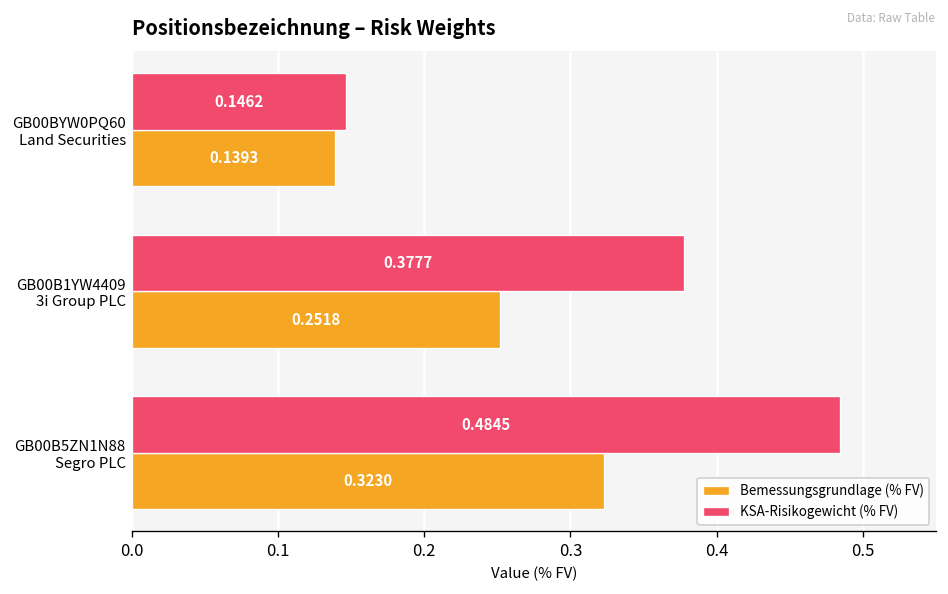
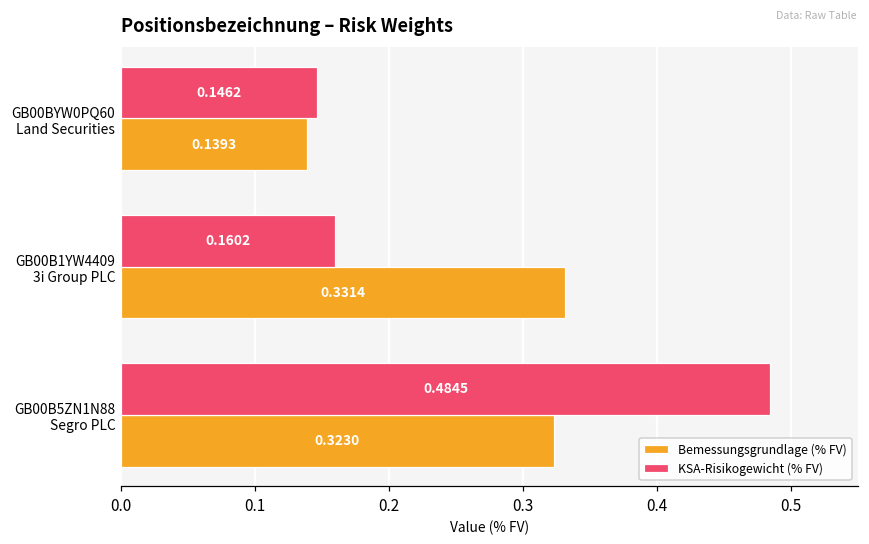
  {
    "Bemessungsgrundlage (% FV)": {
      "GB00BYW0PQ60 Land Securities": 0.1393,
-     "GB00B1YW4409 3i Group PLC": 0.2518,
+     "GB00B1YW4409 3i Group PLC": 0.3314,
      "GB00B5ZN1N88 Segro PLC": 0.3230
    },
    "KSA-Risikogewicht (% FV)": {
      "GB00BYW0PQ60 Land Securities": 0.1462,
-     "GB00B1YW4409 3i Group PLC": 0.3777,
+     "GB00B1YW4409 3i Group PLC": 0.1602,
      "GB00B5ZN1N88 Segro PLC": 0.4845
    }
  }
